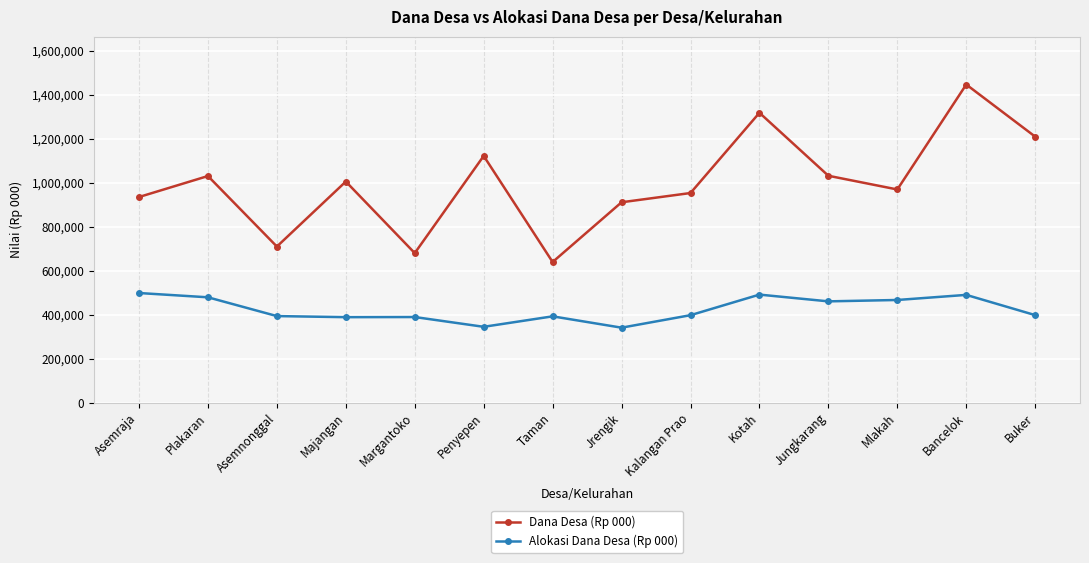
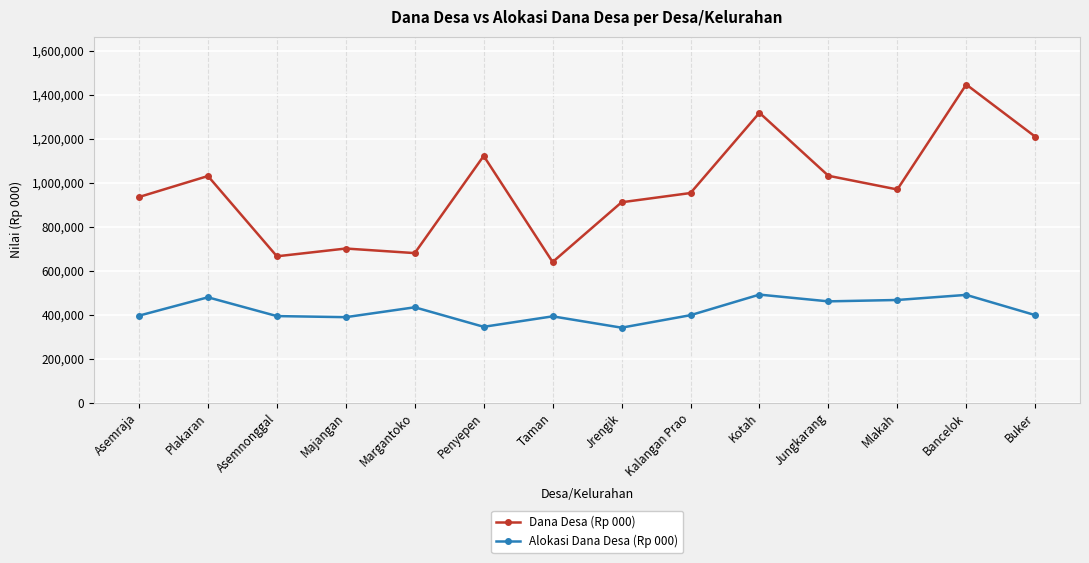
  {
    "Dana Desa (Rp 000)": {
      "Asemraja": "940,000",
      "Plakaran": "1,030,000",
-     "Asemnonggal": "710,000",
-     "Majangan": "1,010,000",
+     "Asemnonggal": "670,000",
+     "Majangan": "700,000",
      "Margantoko": "680,000",
      "Penyepen": "1,120,000",
      "Taman": "640,000",
      "Jrengik": "910,000",
      "Kalangan Prao": "950,000",
      "Kotah": "1,320,000",
      "Jungkarang": "1,030,000",
      "Mlakah": "970,000",
      "Bancelok": "1,450,000",
      "Buker": "1,210,000"
    },
    "Alokasi Dana Desa (Rp 000)": {
-     "Asemraja": "500,000",
+     "Asemraja": "400,000",
      "Plakaran": "480,000",
      "Asemnonggal": "390,000",
      "Majangan": "390,000",
-     "Margantoko": "390,000",
+     "Margantoko": "430,000",
      "Penyepen": "350,000",
      "Taman": "390,000",
      "Jrengik": "340,000",
      "Kalangan Prao": "400,000",
      "Kotah": "490,000",
      "Jungkarang": "460,000",
      "Mlakah": "470,000",
      "Bancelok": "490,000",
      "Buker": "400,000"
    }
  }
